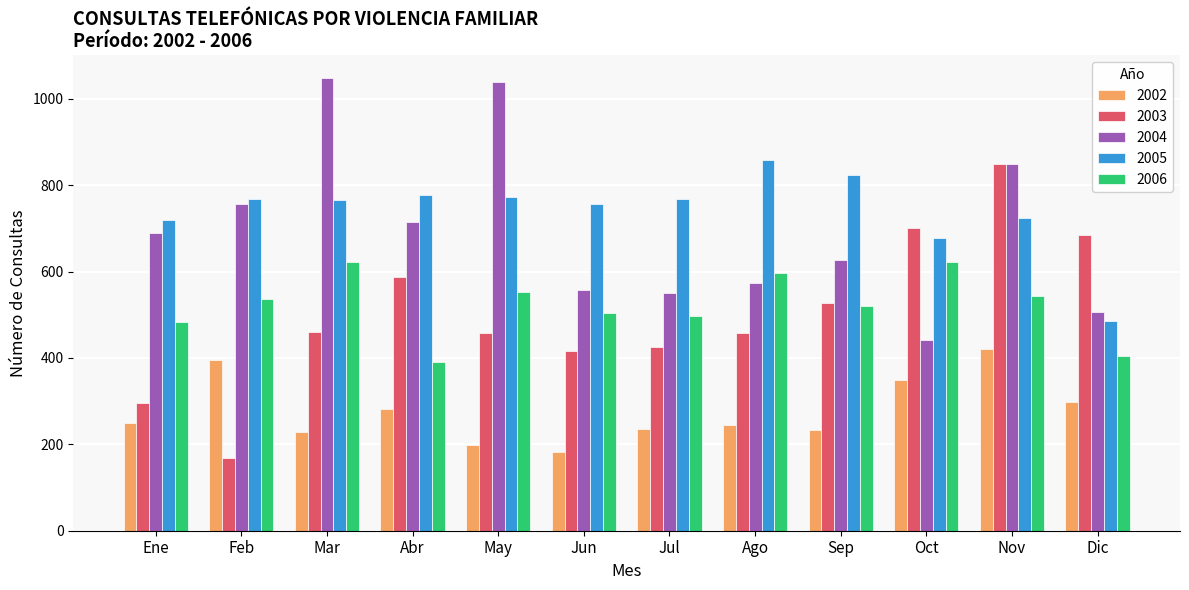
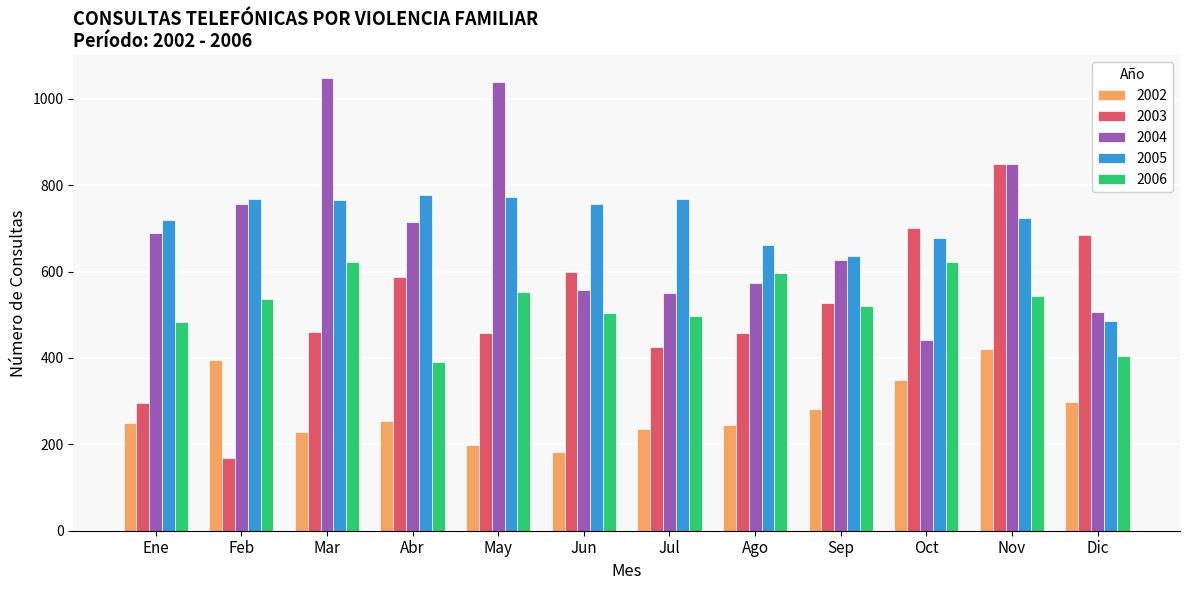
  {
    "2002": {
      "Ene": 250,
      "Feb": 400,
      "Mar": 230,
-     "Abr": 280,
+     "Abr": 250,
      "May": 200,
      "Jun": 180,
      "Jul": 240,
      "Ago": 250,
-     "Sep": 230,
+     "Sep": 280,
      "Oct": 350,
      "Nov": 420,
      "Dic": 300
    },
    "2003": {
      "Ene": 300,
      "Feb": 170,
      "Mar": 460,
      "Abr": 590,
      "May": 460,
-     "Jun": 420,
+     "Jun": 600,
      "Jul": 430,
      "Ago": 460,
      "Sep": 530,
      "Oct": 700,
      "Nov": 850,
      "Dic": 690
    },
    "2004": {
      "Ene": 690,
      "Feb": 760,
      "Mar": 1050,
      "Abr": 710,
      "May": 1040,
      "Jun": 560,
      "Jul": 550,
      "Ago": 570,
      "Sep": 630,
      "Oct": 440,
      "Nov": 850,
      "Dic": 510
    },
    "2005": {
      "Ene": 720,
      "Feb": 770,
      "Mar": 770,
      "Abr": 780,
      "May": 770,
      "Jun": 760,
      "Jul": 770,
-     "Ago": 860,
-     "Sep": 820,
+     "Ago": 660,
+     "Sep": 640,
      "Oct": 680,
      "Nov": 720,
      "Dic": 490
    },
    "2006": {
      "Ene": 480,
      "Feb": 540,
      "Mar": 620,
      "Abr": 390,
      "May": 550,
      "Jun": 500,
      "Jul": 500,
      "Ago": 600,
      "Sep": 520,
      "Oct": 620,
      "Nov": 540,
      "Dic": 400
    }
  }
